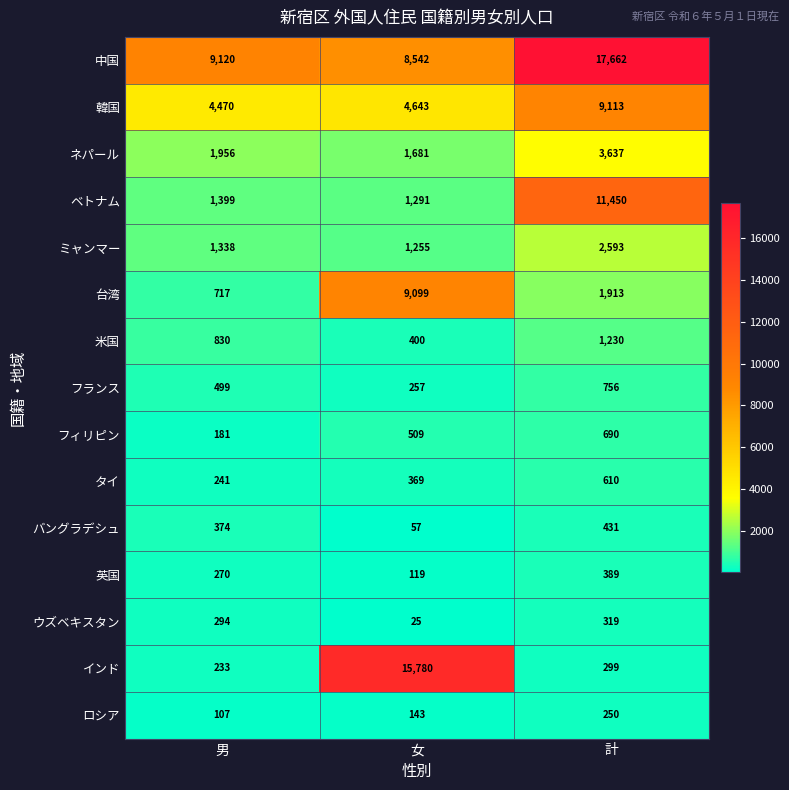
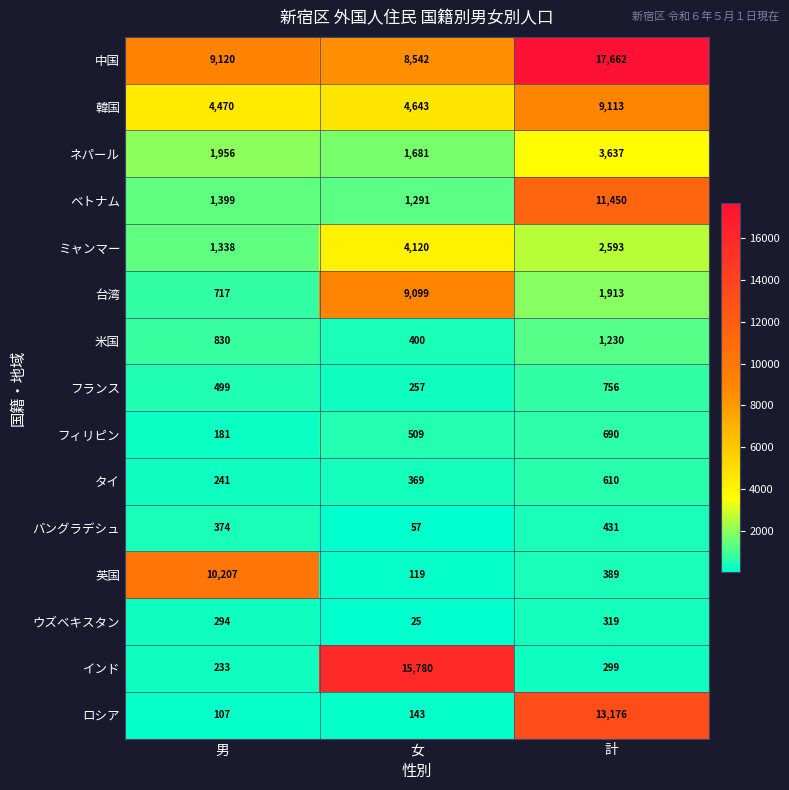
  {
    "中国": {
      "男": "9,120",
      "女": "8,542",
      "計": "17,662"
    },
    "韓国": {
      "男": "4,470",
      "女": "4,643",
      "計": "9,113"
    },
    "ネパール": {
      "男": "1,956",
      "女": "1,681",
      "計": "3,637"
    },
    "ベトナム": {
      "男": "1,399",
      "女": "1,291",
      "計": "11,450"
    },
    "ミャンマー": {
      "男": "1,338",
-     "女": "1,255",
+     "女": "4,120",
      "計": "2,593"
    },
    "台湾": {
      "男": "717",
      "女": "9,099",
      "計": "1,913"
    },
    "米国": {
      "男": "830",
      "女": "400",
      "計": "1,230"
    },
    "フランス": {
      "男": "499",
      "女": "257",
      "計": "756"
    },
    "フィリピン": {
      "男": "181",
      "女": "509",
      "計": "690"
    },
    "タイ": {
      "男": "241",
      "女": "369",
      "計": "610"
    },
    "バングラデシュ": {
      "男": "374",
      "女": "57",
      "計": "431"
    },
    "英国": {
-     "男": "270",
+     "男": "10,207",
      "女": "119",
      "計": "389"
    },
    "ウズベキスタン": {
      "男": "294",
      "女": "25",
      "計": "319"
    },
    "インド": {
      "男": "233",
      "女": "15,780",
      "計": "299"
    },
    "ロシア": {
      "男": "107",
      "女": "143",
-     "計": "250"
+     "計": "13,176"
    }
  }
